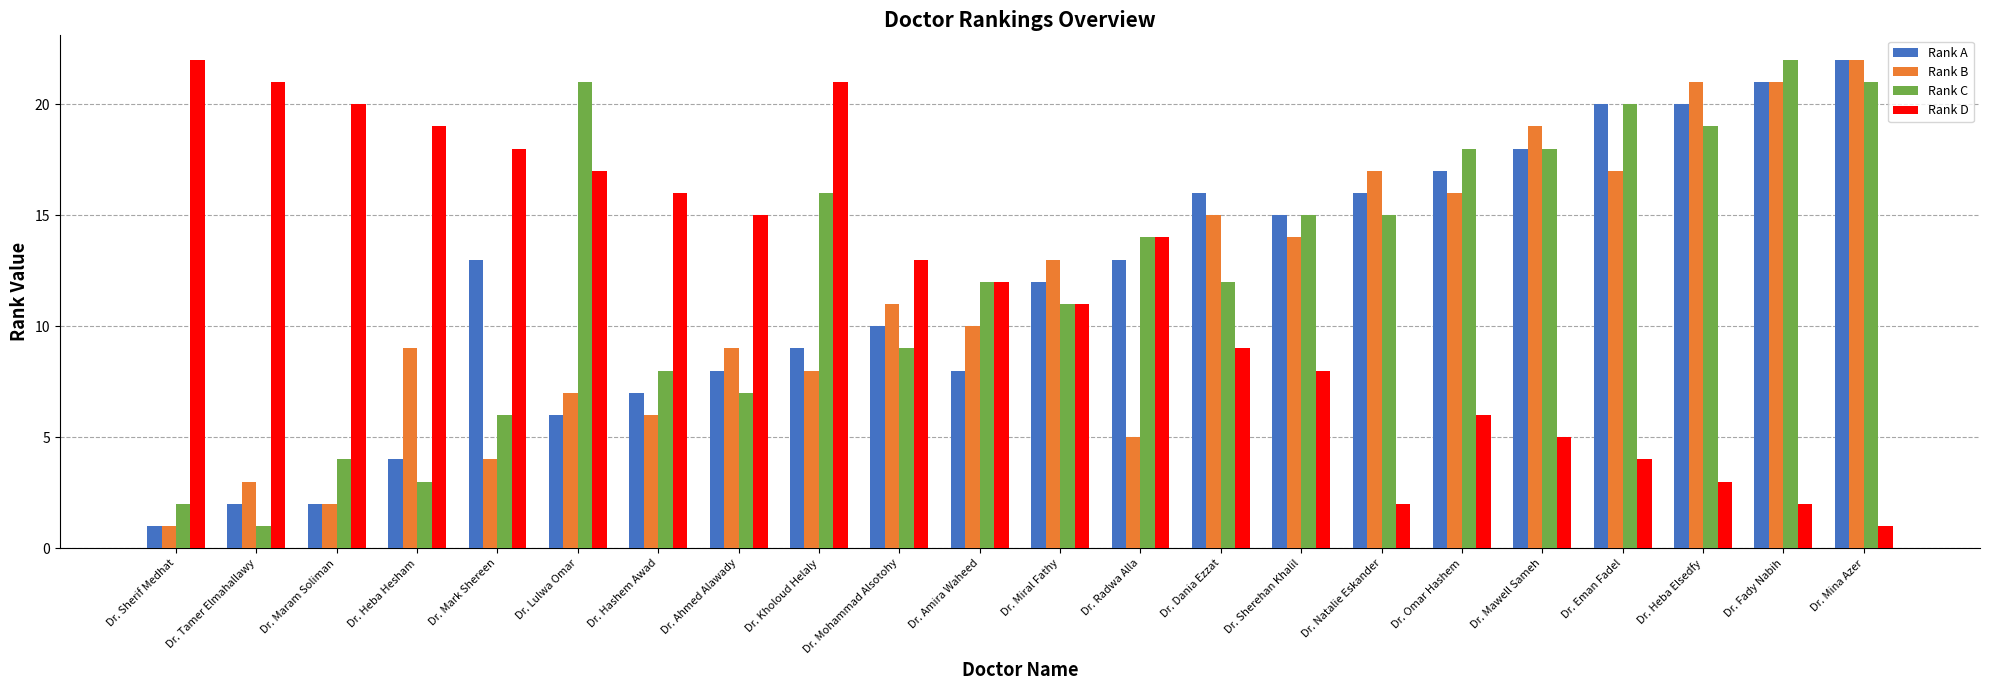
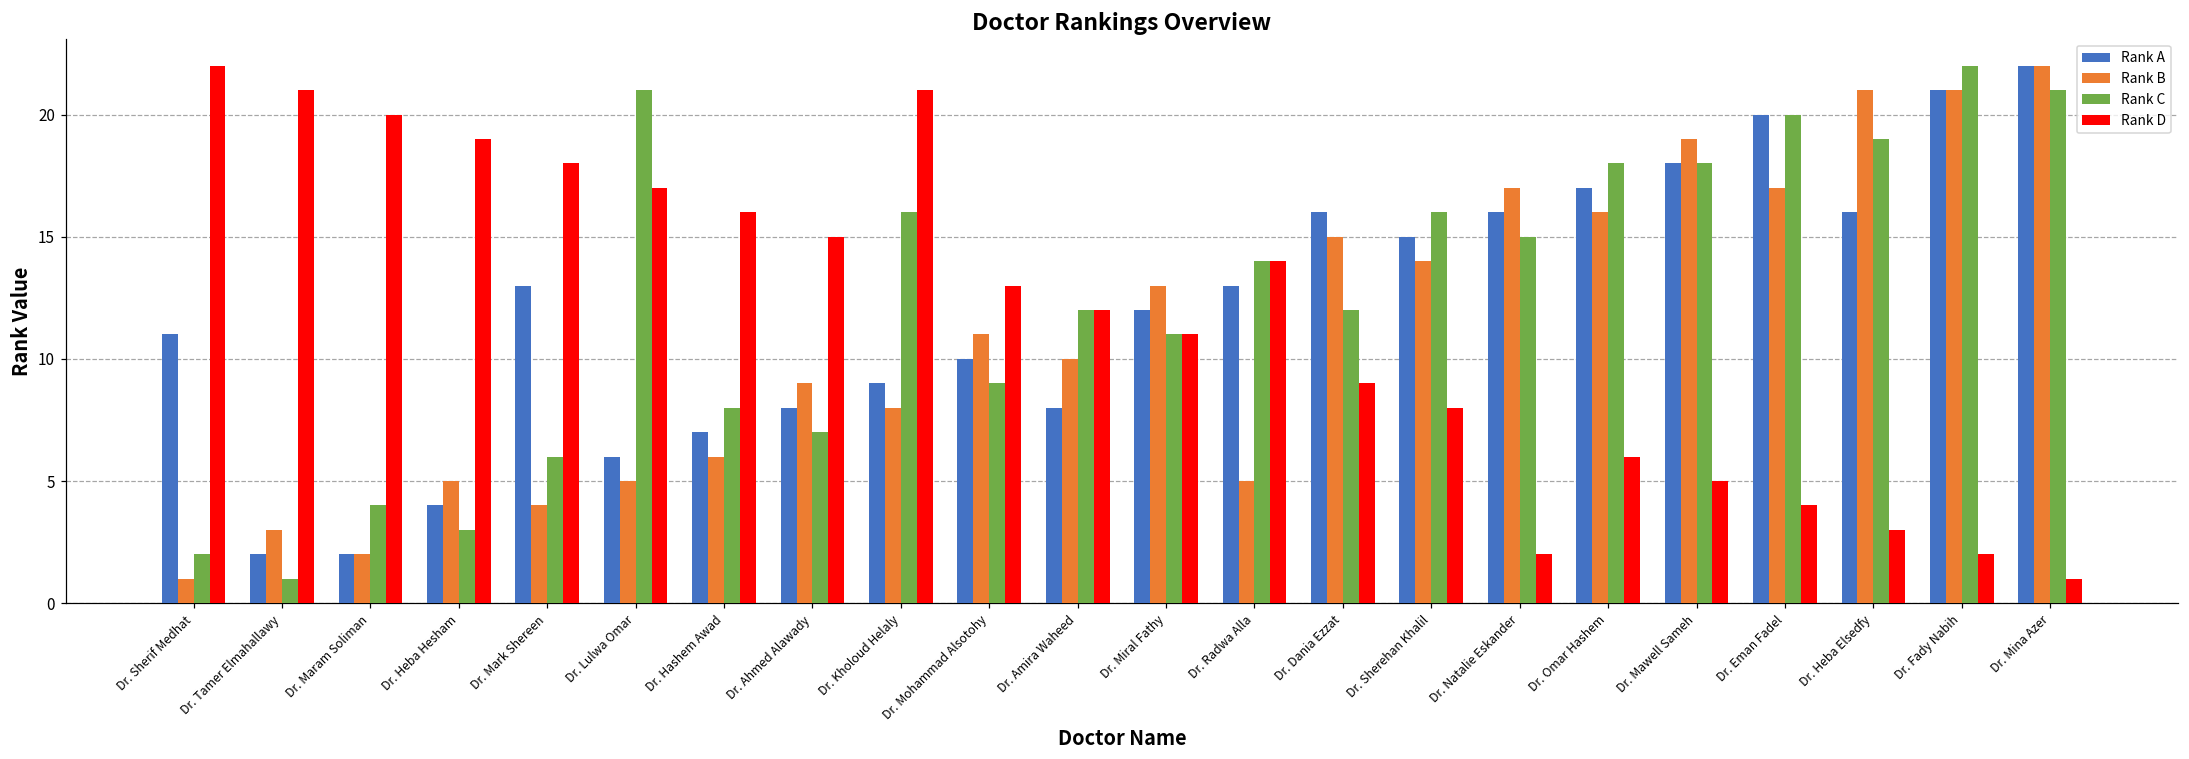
  {
    "Rank A": {
-     "Dr. Sherif Medhat": 1,
+     "Dr. Sherif Medhat": 11,
      "Dr. Tamer Elmahallawy": 2,
      "Dr. Maram Soliman": 2,
      "Dr. Heba Hesham": 4,
      "Dr. Mark Shereen": 13,
      "Dr. Lulwa Omar": 6,
      "Dr. Hashem Awad": 7,
      "Dr. Ahmed Alawady": 8,
      "Dr. Kholoud Helaly": 9,
      "Dr. Mohammad Alsotohy": 10,
      "Dr. Amira Waheed": 8,
      "Dr. Miral Fathy": 12,
      "Dr. Radwa Alla": 13,
      "Dr. Dania Ezzat": 16,
      "Dr. Sherehan Khalil": 15,
      "Dr. Natalie Eskander": 16,
      "Dr. Omar Hashem": 17,
      "Dr. Mawell Sameh": 18,
      "Dr. Eman Fadel": 20,
-     "Dr. Heba Elsedfy": 20,
+     "Dr. Heba Elsedfy": 16,
      "Dr. Fady Nabih": 21,
      "Dr. Mina Azer": 22
    },
    "Rank B": {
      "Dr. Sherif Medhat": 1,
      "Dr. Tamer Elmahallawy": 3,
      "Dr. Maram Soliman": 2,
-     "Dr. Heba Hesham": 9,
+     "Dr. Heba Hesham": 5,
      "Dr. Mark Shereen": 4,
-     "Dr. Lulwa Omar": 7,
+     "Dr. Lulwa Omar": 5,
      "Dr. Hashem Awad": 6,
      "Dr. Ahmed Alawady": 9,
      "Dr. Kholoud Helaly": 8,
      "Dr. Mohammad Alsotohy": 11,
      "Dr. Amira Waheed": 10,
      "Dr. Miral Fathy": 13,
      "Dr. Radwa Alla": 5,
      "Dr. Dania Ezzat": 15,
      "Dr. Sherehan Khalil": 14,
      "Dr. Natalie Eskander": 17,
      "Dr. Omar Hashem": 16,
      "Dr. Mawell Sameh": 19,
      "Dr. Eman Fadel": 17,
      "Dr. Heba Elsedfy": 21,
      "Dr. Fady Nabih": 21,
      "Dr. Mina Azer": 22
    },
    "Rank C": {
      "Dr. Sherif Medhat": 2,
      "Dr. Tamer Elmahallawy": 1,
      "Dr. Maram Soliman": 4,
      "Dr. Heba Hesham": 3,
      "Dr. Mark Shereen": 6,
      "Dr. Lulwa Omar": 21,
      "Dr. Hashem Awad": 8,
      "Dr. Ahmed Alawady": 7,
      "Dr. Kholoud Helaly": 16,
      "Dr. Mohammad Alsotohy": 9,
      "Dr. Amira Waheed": 12,
      "Dr. Miral Fathy": 11,
      "Dr. Radwa Alla": 14,
      "Dr. Dania Ezzat": 12,
-     "Dr. Sherehan Khalil": 15,
+     "Dr. Sherehan Khalil": 16,
      "Dr. Natalie Eskander": 15,
      "Dr. Omar Hashem": 18,
      "Dr. Mawell Sameh": 18,
      "Dr. Eman Fadel": 20,
      "Dr. Heba Elsedfy": 19,
      "Dr. Fady Nabih": 22,
      "Dr. Mina Azer": 21
    },
    "Rank D": {
      "Dr. Sherif Medhat": 22,
      "Dr. Tamer Elmahallawy": 21,
      "Dr. Maram Soliman": 20,
      "Dr. Heba Hesham": 19,
      "Dr. Mark Shereen": 18,
      "Dr. Lulwa Omar": 17,
      "Dr. Hashem Awad": 16,
      "Dr. Ahmed Alawady": 15,
      "Dr. Kholoud Helaly": 21,
      "Dr. Mohammad Alsotohy": 13,
      "Dr. Amira Waheed": 12,
      "Dr. Miral Fathy": 11,
      "Dr. Radwa Alla": 14,
      "Dr. Dania Ezzat": 9,
      "Dr. Sherehan Khalil": 8,
      "Dr. Natalie Eskander": 2,
      "Dr. Omar Hashem": 6,
      "Dr. Mawell Sameh": 5,
      "Dr. Eman Fadel": 4,
      "Dr. Heba Elsedfy": 3,
      "Dr. Fady Nabih": 2,
      "Dr. Mina Azer": 1
    }
  }
